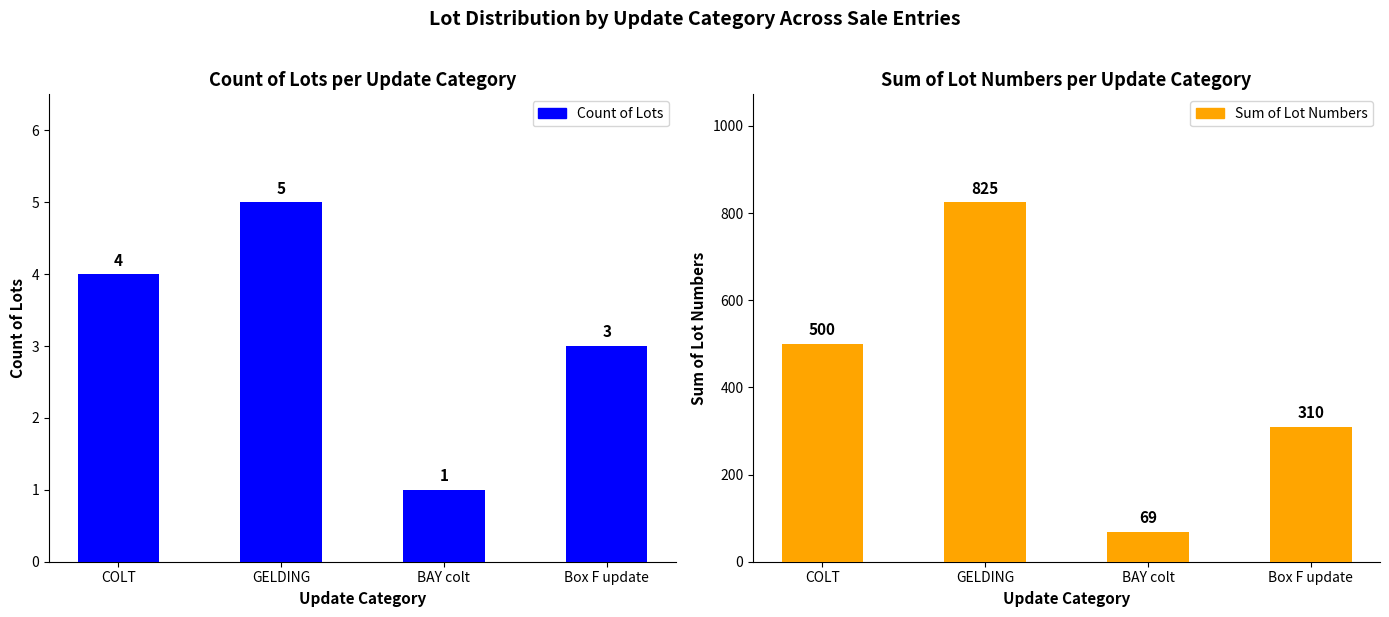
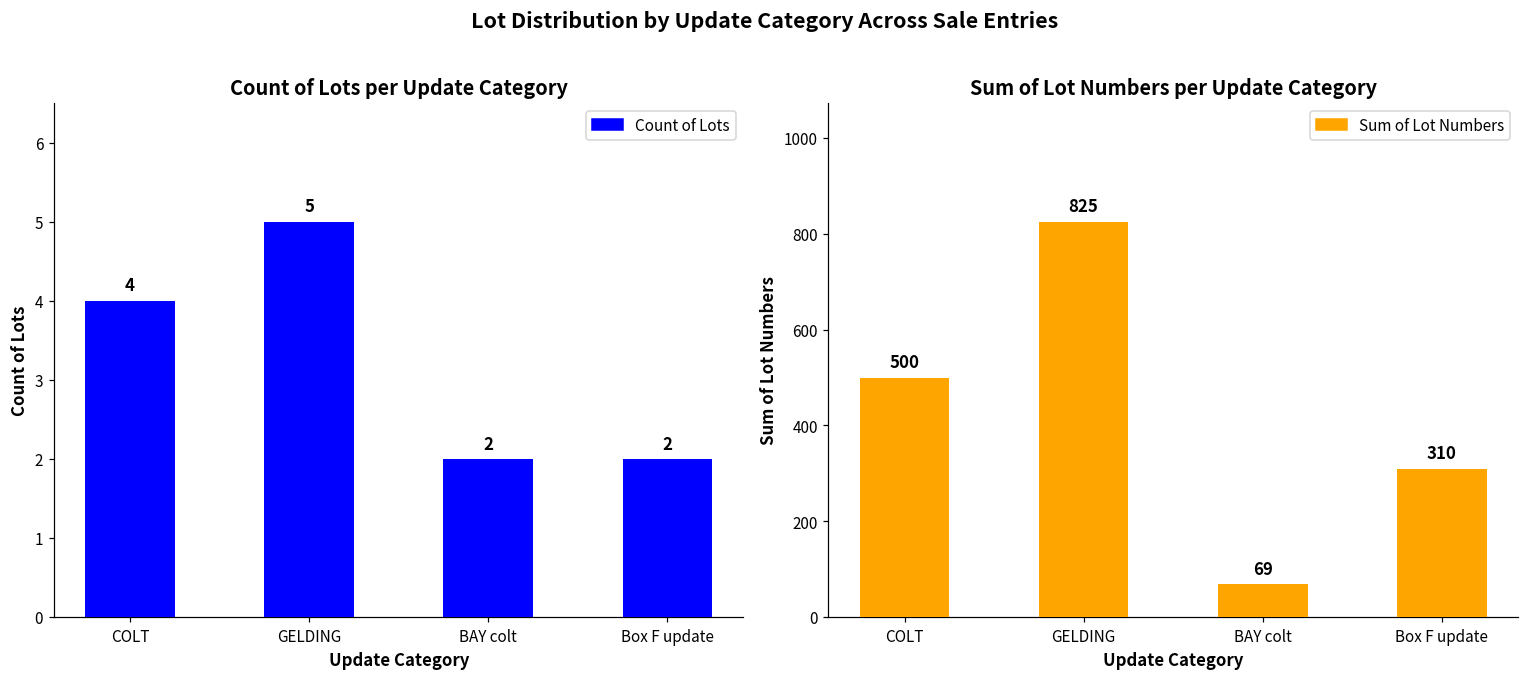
  {
    "Count of Lots per Update Category": {
      "COLT": 4,
      "GELDING": 5,
-     "BAY colt": 1,
-     "Box F update": 3
+     "BAY colt": 2,
+     "Box F update": 2
    },
    "Sum of Lot Numbers per Update Category": {
      "COLT": 500,
      "GELDING": 825,
      "BAY colt": 69,
      "Box F update": 310
    }
  }
